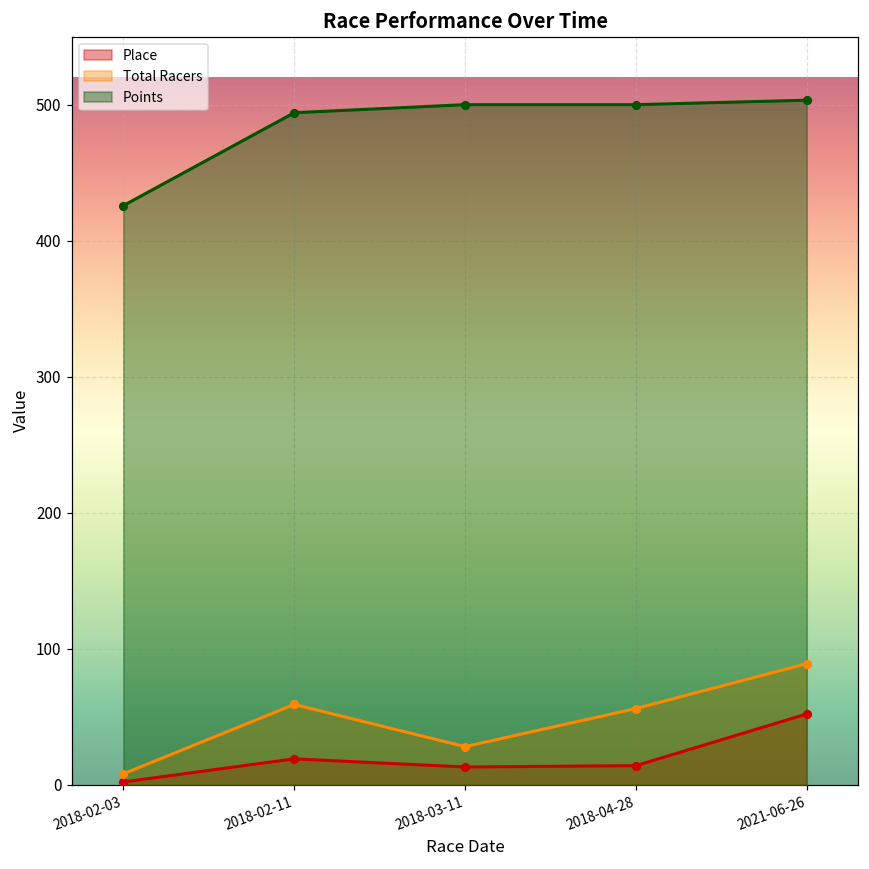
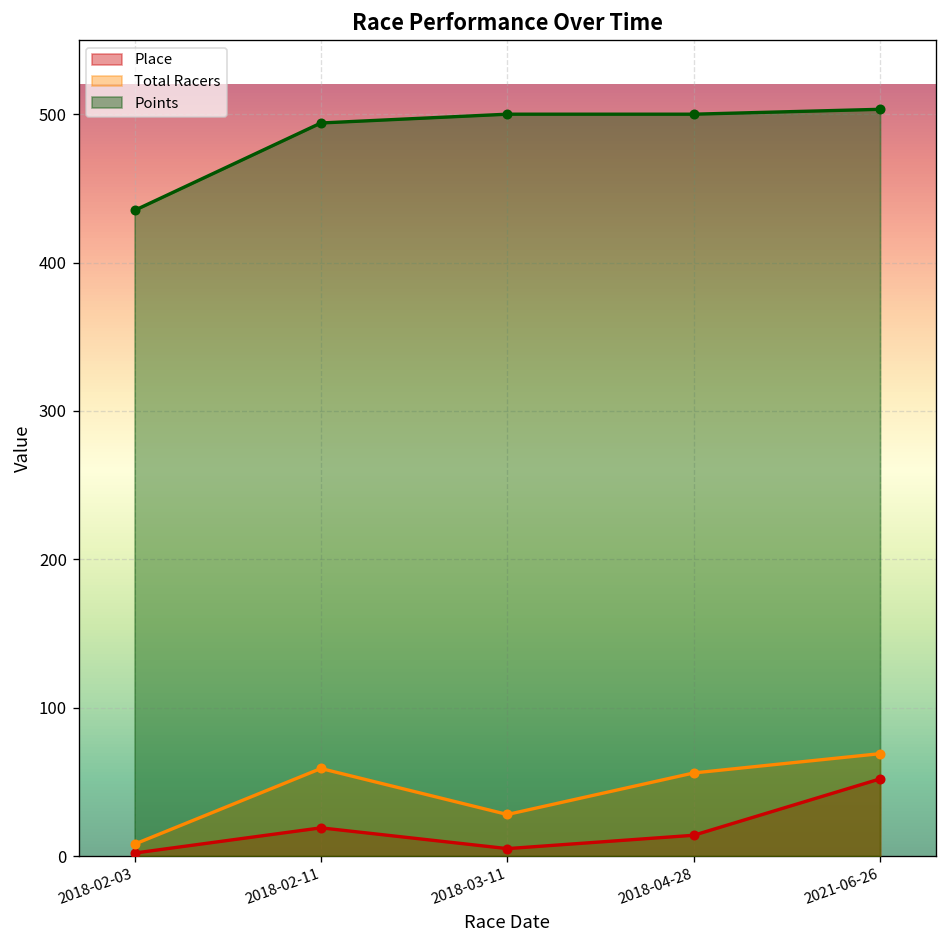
  {
    "Place": {
      "2018-02-03": 2,
      "2018-02-11": 19,
-     "2018-03-11": 13,
+     "2018-03-11": 5,
      "2018-04-28": 14,
      "2021-06-26": 52
    },
    "Total Racers": {
      "2018-02-03": 8,
      "2018-02-11": 59,
      "2018-03-11": 28,
      "2018-04-28": 56,
-     "2021-06-26": 89
+     "2021-06-26": 69
    },
    "Points": {
-     "2018-02-03": 426,
+     "2018-02-03": 435,
      "2018-02-11": 494,
      "2018-03-11": 500,
      "2018-04-28": 500,
      "2021-06-26": 503
    }
  }
